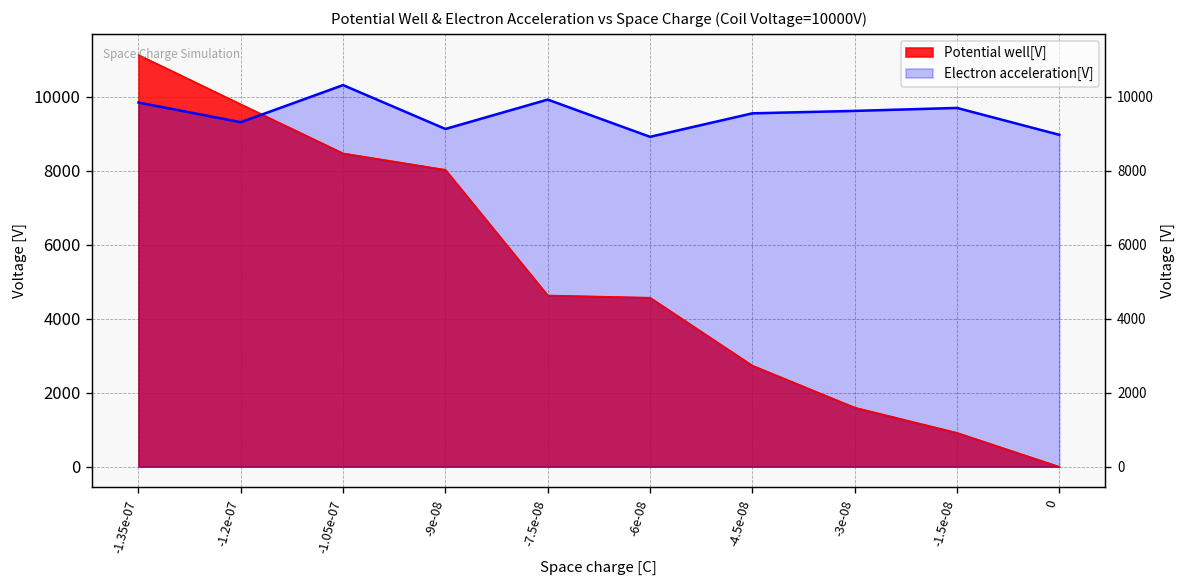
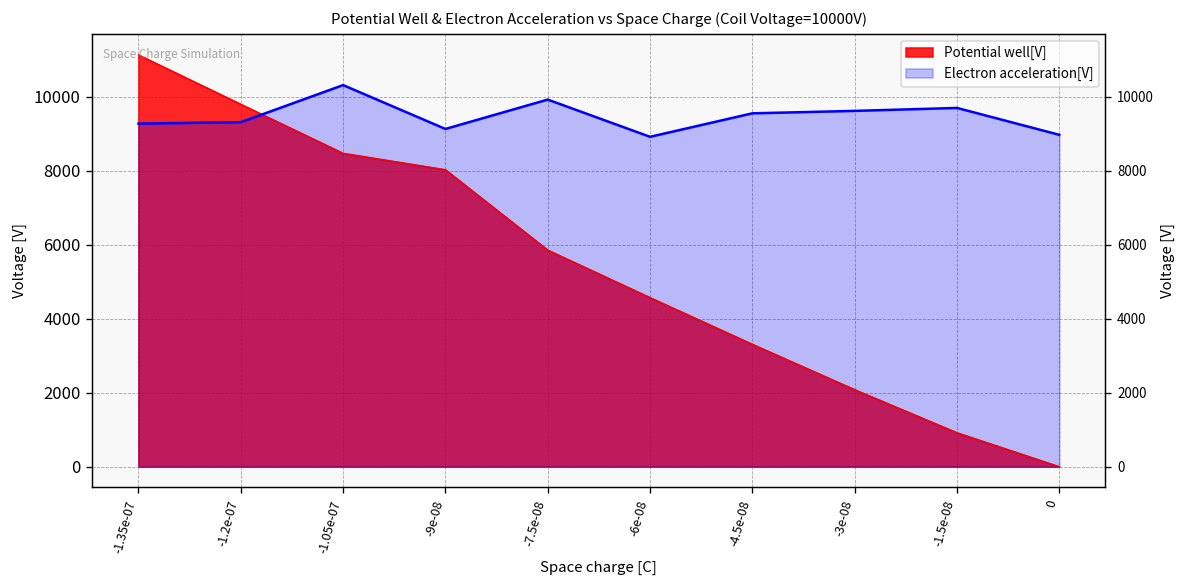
  {
    "Potential well[V]": {
      "-1.35e-07": 11100,
      "-1.2e-07": 9800,
      "-1.05e-07": 8500,
      "-9e-08": 8000,
-     "-7.5e-08": 4600,
+     "-7.5e-08": 5900,
      "-6e-08": 4600,
-     "-4.5e-08": 2700,
-     "-3e-08": 1600,
+     "-4.5e-08": 3300,
+     "-3e-08": 2100,
      "-1.5e-08": 900,
      "0": 0
    },
    "Electron acceleration[V]": {
-     "-1.35e-07": 9800,
+     "-1.35e-07": 9300,
      "-1.2e-07": 9300,
      "-1.05e-07": 10300,
      "-9e-08": 9100,
      "-7.5e-08": 9900,
      "-6e-08": 8900,
      "-4.5e-08": 9600,
      "-3e-08": 9600,
      "-1.5e-08": 9700,
      "0": 9000
    }
  }
